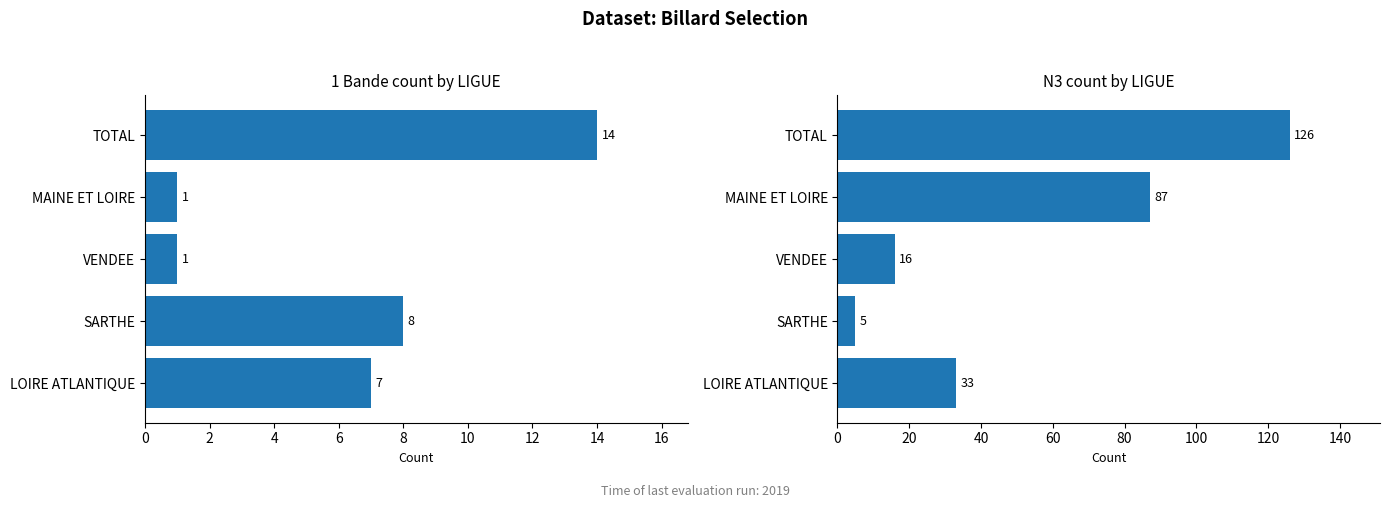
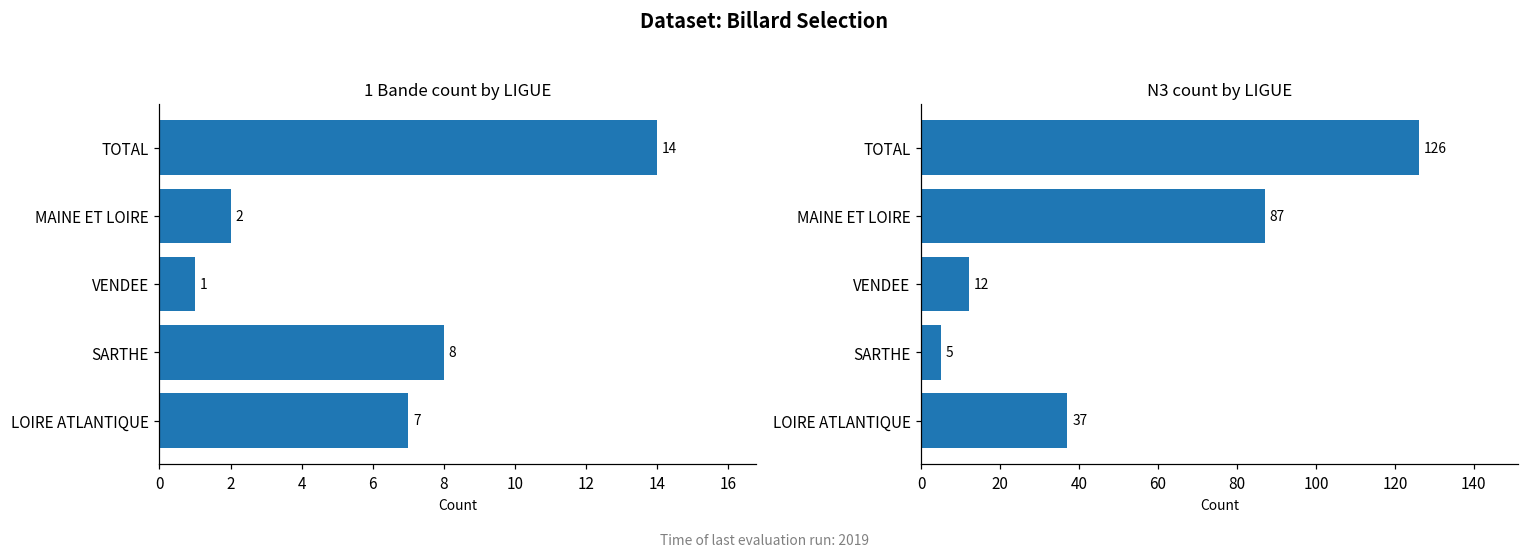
  {
    "1 Bande count by LIGUE": {
      "TOTAL": 14,
-     "MAINE ET LOIRE": 1,
+     "MAINE ET LOIRE": 2,
      "VENDEE": 1,
      "SARTHE": 8,
      "LOIRE ATLANTIQUE": 7
    },
    "N3 count by LIGUE": {
      "TOTAL": 126,
      "MAINE ET LOIRE": 87,
-     "VENDEE": 16,
+     "VENDEE": 12,
      "SARTHE": 5,
-     "LOIRE ATLANTIQUE": 33
+     "LOIRE ATLANTIQUE": 37
    }
  }
